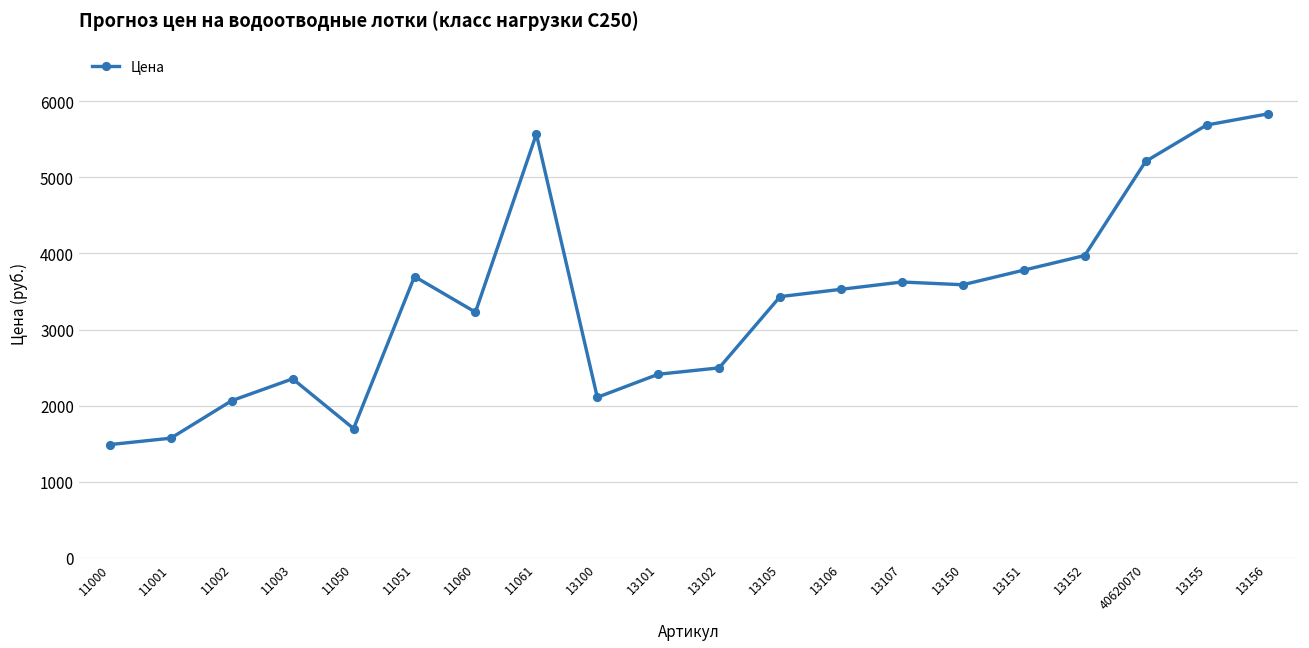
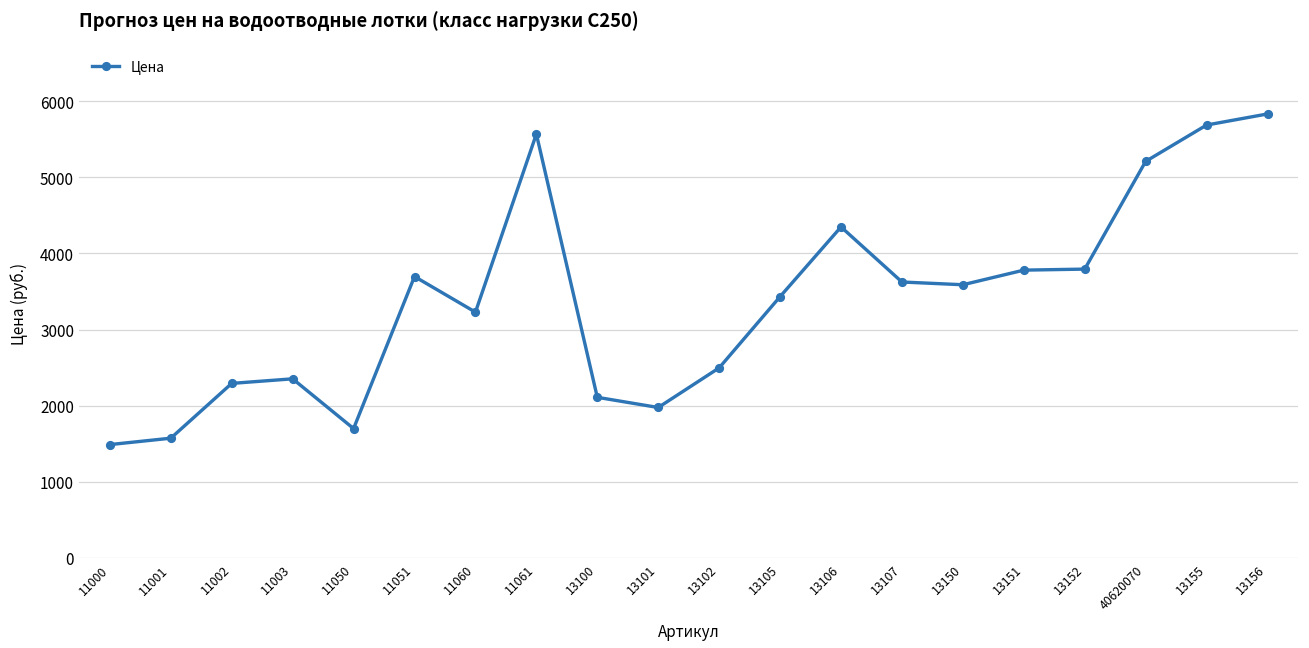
  {
    "11000": 1500,
    "11001": 1600,
-   "11002": 2100,
+   "11002": 2300,
    "11003": 2400,
    "11050": 1700,
    "11051": 3700,
    "11060": 3200,
    "11061": 5600,
    "13100": 2100,
-   "13101": 2400,
+   "13101": 2000,
    "13102": 2500,
    "13105": 3400,
-   "13106": 3500,
+   "13106": 4300,
    "13107": 3600,
    "13150": 3600,
    "13151": 3800,
-   "13152": 4000,
+   "13152": 3800,
    "40620070": 5200,
    "13155": 5700,
    "13156": 5800
  }
